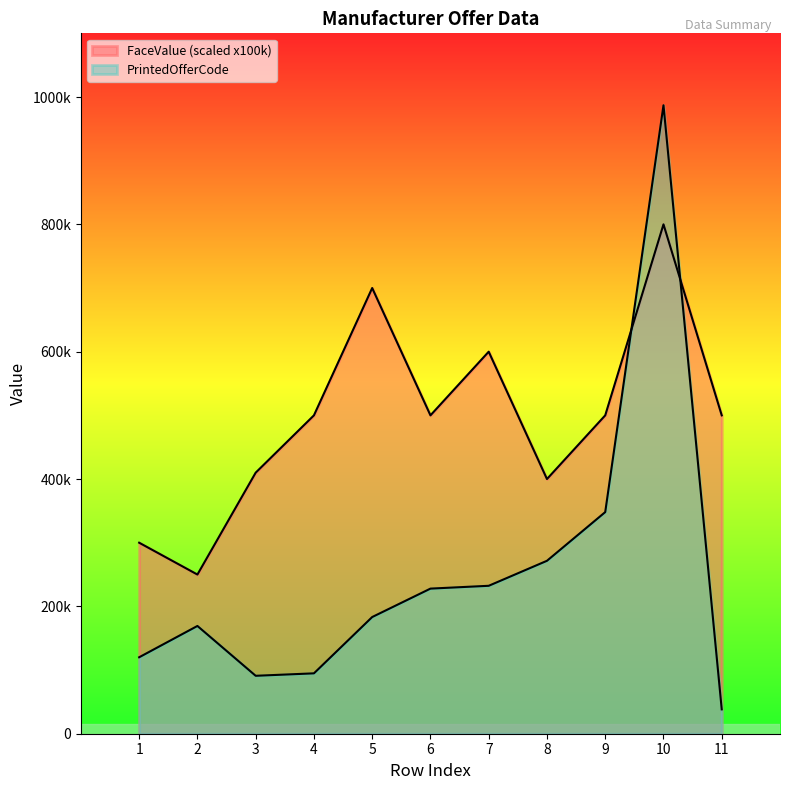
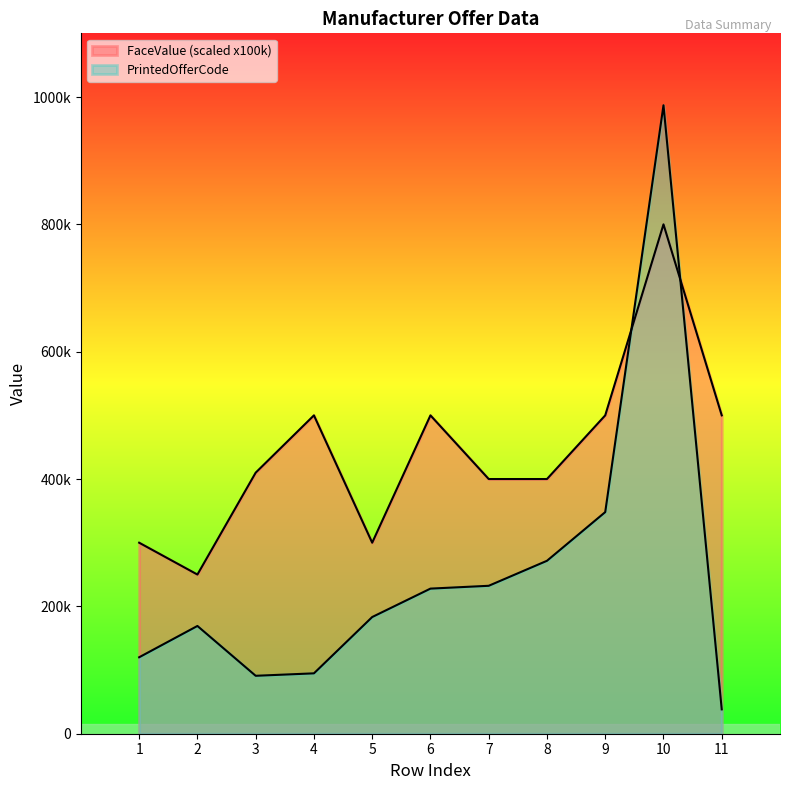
  {
    "FaceValue (scaled x100k)": {
      "1": 300000,
      "2": 250000,
      "3": 410000,
      "4": 500000,
-     "5": 700000,
+     "5": 300000,
      "6": 500000,
-     "7": 600000,
+     "7": 400000,
      "8": 400000,
      "9": 500000,
      "10": 800000,
      "11": 500000
    },
    "PrintedOfferCode": {
      "1": 120000,
      "2": 170000,
      "3": 90000,
      "4": 90000,
      "5": 180000,
      "6": 230000,
      "7": 230000,
      "8": 270000,
      "9": 350000,
      "10": 990000,
      "11": 40000
    }
  }
